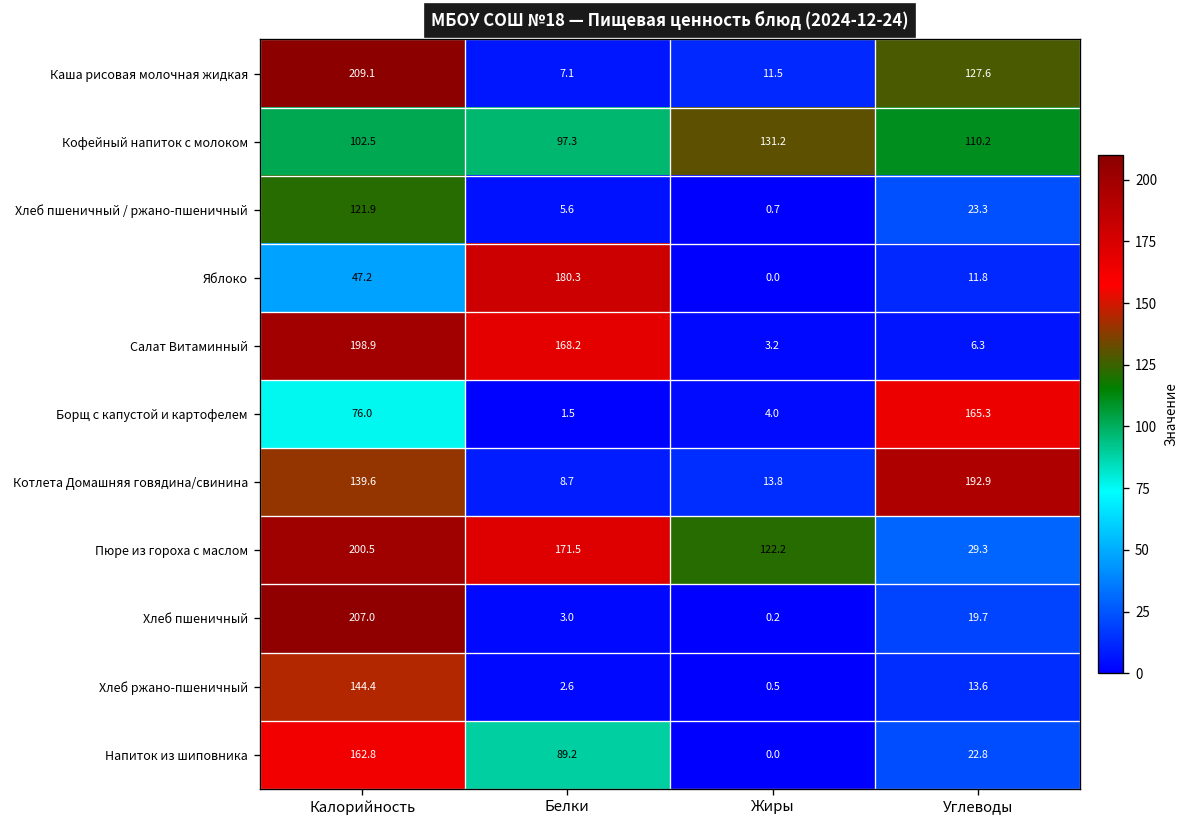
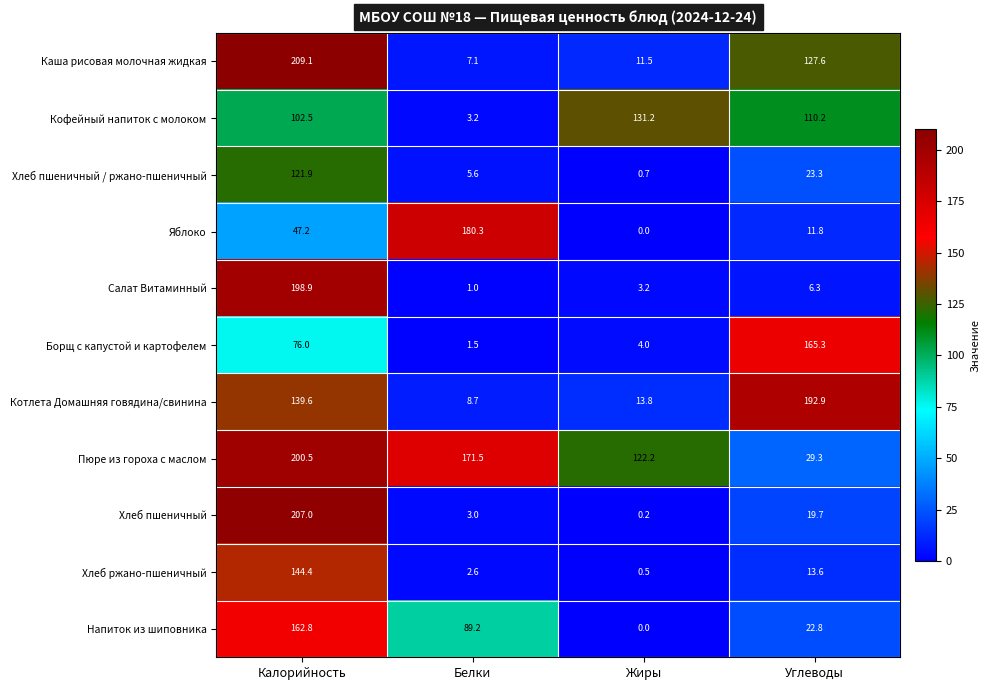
  {
    "Каша рисовая молочная жидкая": {
      "Калорийность": 209.1,
      "Белки": 7.1,
      "Жиры": 11.5,
      "Углеводы": 127.6
    },
    "Кофейный напиток с молоком": {
      "Калорийность": 102.5,
-     "Белки": 97.3,
+     "Белки": 3.2,
      "Жиры": 131.2,
      "Углеводы": 110.2
    },
    "Хлеб пшеничный / ржано-пшеничный": {
      "Калорийность": 121.9,
      "Белки": 5.6,
      "Жиры": 0.7,
      "Углеводы": 23.3
    },
    "Яблоко": {
      "Калорийность": 47.2,
      "Белки": 180.3,
      "Жиры": 0.0,
      "Углеводы": 11.8
    },
    "Салат Витаминный": {
      "Калорийность": 198.9,
-     "Белки": 168.2,
+     "Белки": 1.0,
      "Жиры": 3.2,
      "Углеводы": 6.3
    },
    "Борщ с капустой и картофелем": {
      "Калорийность": 76.0,
      "Белки": 1.5,
      "Жиры": 4.0,
      "Углеводы": 165.3
    },
    "Котлета Домашняя говядина/свинина": {
      "Калорийность": 139.6,
      "Белки": 8.7,
      "Жиры": 13.8,
      "Углеводы": 192.9
    },
    "Пюре из гороха с маслом": {
      "Калорийность": 200.5,
      "Белки": 171.5,
      "Жиры": 122.2,
      "Углеводы": 29.3
    },
    "Хлеб пшеничный": {
      "Калорийность": 207.0,
      "Белки": 3.0,
      "Жиры": 0.2,
      "Углеводы": 19.7
    },
    "Хлеб ржано-пшеничный": {
      "Калорийность": 144.4,
      "Белки": 2.6,
      "Жиры": 0.5,
      "Углеводы": 13.6
    },
    "Напиток из шиповника": {
      "Калорийность": 162.8,
      "Белки": 89.2,
      "Жиры": 0.0,
      "Углеводы": 22.8
    }
  }
